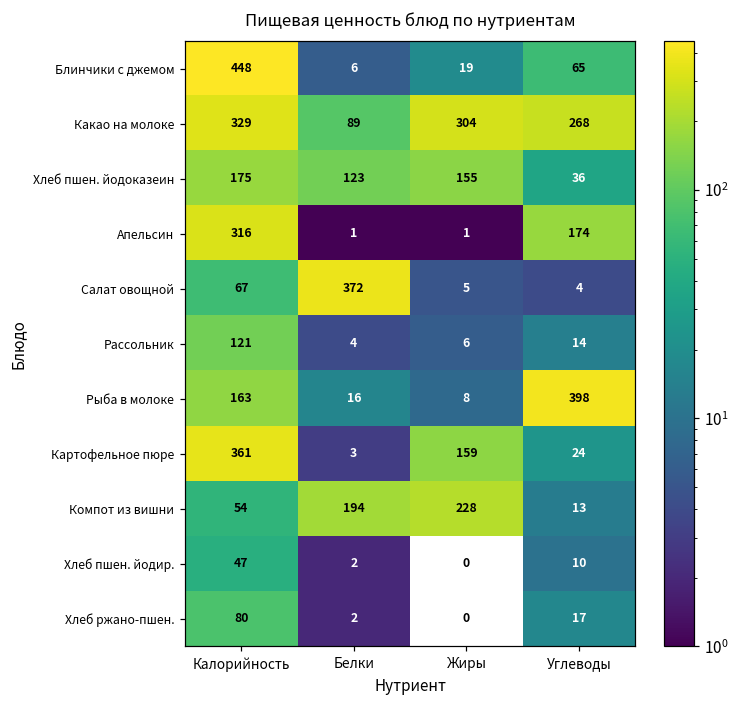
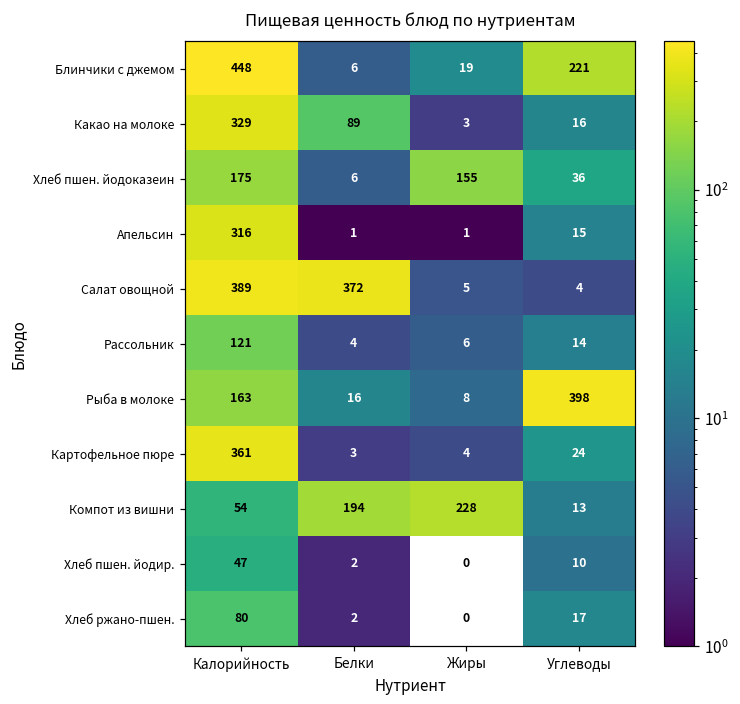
  {
    "Блинчики с джемом": {
      "Калорийность": 448,
      "Белки": 6,
      "Жиры": 19,
-     "Углеводы": 65
+     "Углеводы": 221
    },
    "Какао на молоке": {
      "Калорийность": 329,
      "Белки": 89,
-     "Жиры": 304,
-     "Углеводы": 268
+     "Жиры": 3,
+     "Углеводы": 16
    },
    "Хлеб пшен. йодоказеин": {
      "Калорийность": 175,
-     "Белки": 123,
+     "Белки": 6,
      "Жиры": 155,
      "Углеводы": 36
    },
    "Апельсин": {
      "Калорийность": 316,
      "Белки": 1,
      "Жиры": 1,
-     "Углеводы": 174
+     "Углеводы": 15
    },
    "Салат овощной": {
-     "Калорийность": 67,
+     "Калорийность": 389,
      "Белки": 372,
      "Жиры": 5,
      "Углеводы": 4
    },
    "Рассольник": {
      "Калорийность": 121,
      "Белки": 4,
      "Жиры": 6,
      "Углеводы": 14
    },
    "Рыба в молоке": {
      "Калорийность": 163,
      "Белки": 16,
      "Жиры": 8,
      "Углеводы": 398
    },
    "Картофельное пюре": {
      "Калорийность": 361,
      "Белки": 3,
-     "Жиры": 159,
+     "Жиры": 4,
      "Углеводы": 24
    },
    "Компот из вишни": {
      "Калорийность": 54,
      "Белки": 194,
      "Жиры": 228,
      "Углеводы": 13
    },
    "Хлеб пшен. йодир.": {
      "Калорийность": 47,
      "Белки": 2,
      "Жиры": 0,
      "Углеводы": 10
    },
    "Хлеб ржано-пшен.": {
      "Калорийность": 80,
      "Белки": 2,
      "Жиры": 0,
      "Углеводы": 17
    }
  }
